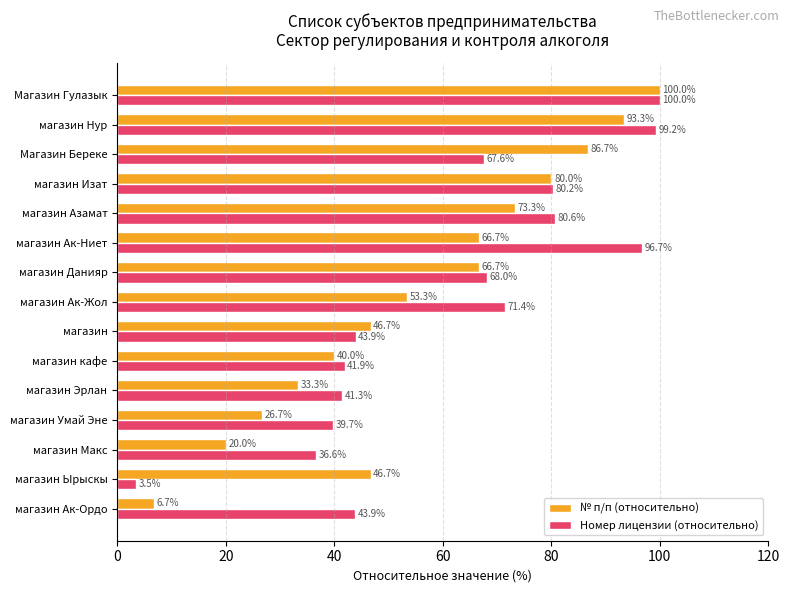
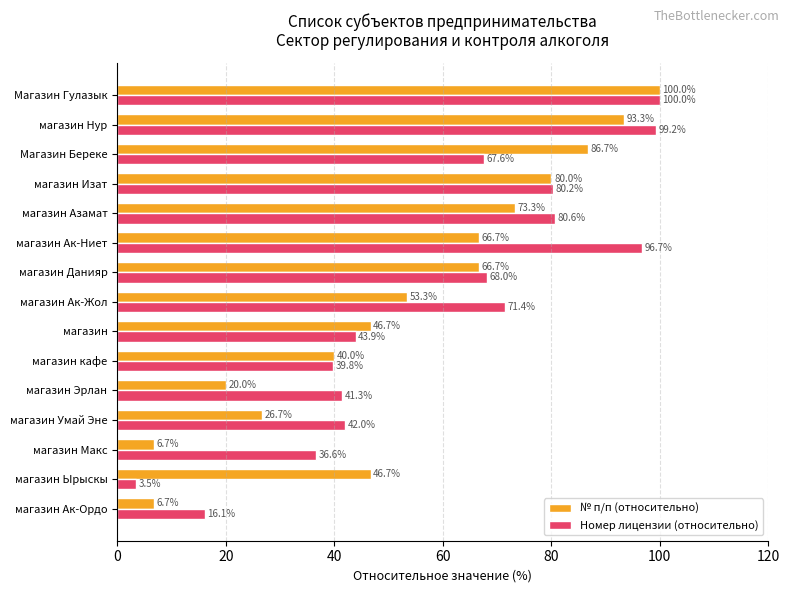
  {
    "№ п/п (относительно)": {
      "Магазин Гулазык": "100.0%",
      "магазин Нур": "93.3%",
      "Магазин Береке": "86.7%",
      "магазин Изат": "80.0%",
      "магазин Азамат": "73.3%",
      "магазин Ак-Ниет": "66.7%",
      "магазин Данияр": "66.7%",
      "магазин Ак-Жол": "53.3%",
      "магазин": "46.7%",
      "магазин кафе": "40.0%",
-     "магазин Эрлан": "33.3%",
+     "магазин Эрлан": "20.0%",
      "магазин Умай Эне": "26.7%",
-     "магазин Макс": "20.0%",
+     "магазин Макс": "6.7%",
      "магазин Ырыскы": "46.7%",
      "магазин Ак-Ордо": "6.7%"
    },
    "Номер лицензии (относительно)": {
      "Магазин Гулазык": "100.0%",
      "магазин Нур": "99.2%",
      "Магазин Береке": "67.6%",
      "магазин Изат": "80.2%",
      "магазин Азамат": "80.6%",
      "магазин Ак-Ниет": "96.7%",
      "магазин Данияр": "68.0%",
      "магазин Ак-Жол": "71.4%",
      "магазин": "43.9%",
-     "магазин кафе": "41.9%",
+     "магазин кафе": "39.8%",
      "магазин Эрлан": "41.3%",
-     "магазин Умай Эне": "39.7%",
+     "магазин Умай Эне": "42.0%",
      "магазин Макс": "36.6%",
      "магазин Ырыскы": "3.5%",
-     "магазин Ак-Ордо": "43.9%"
+     "магазин Ак-Ордо": "16.1%"
    }
  }
